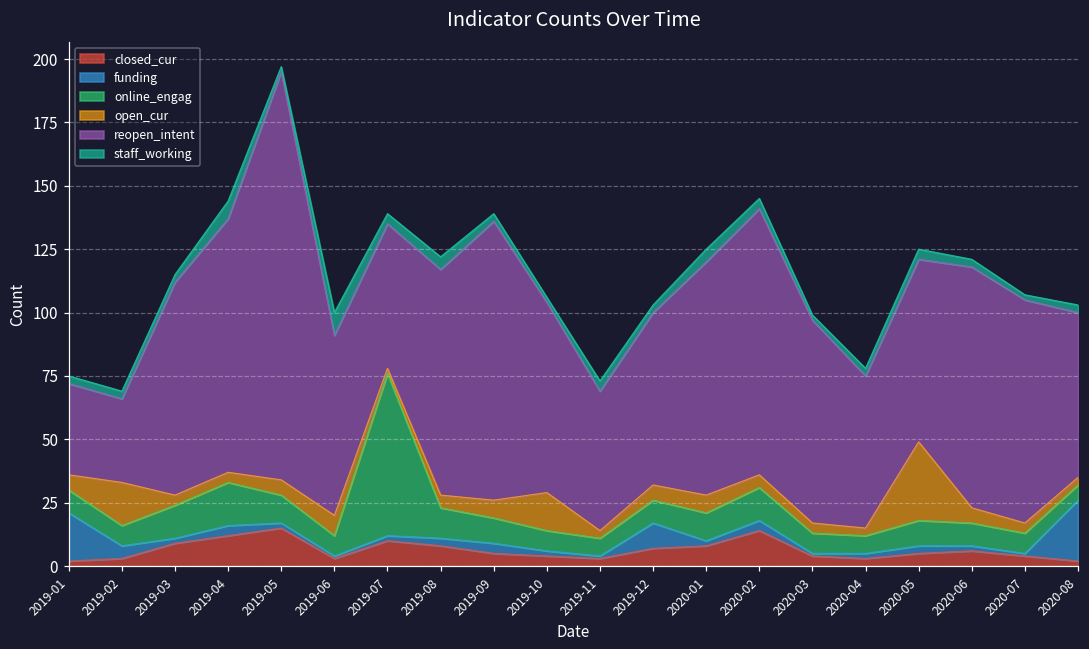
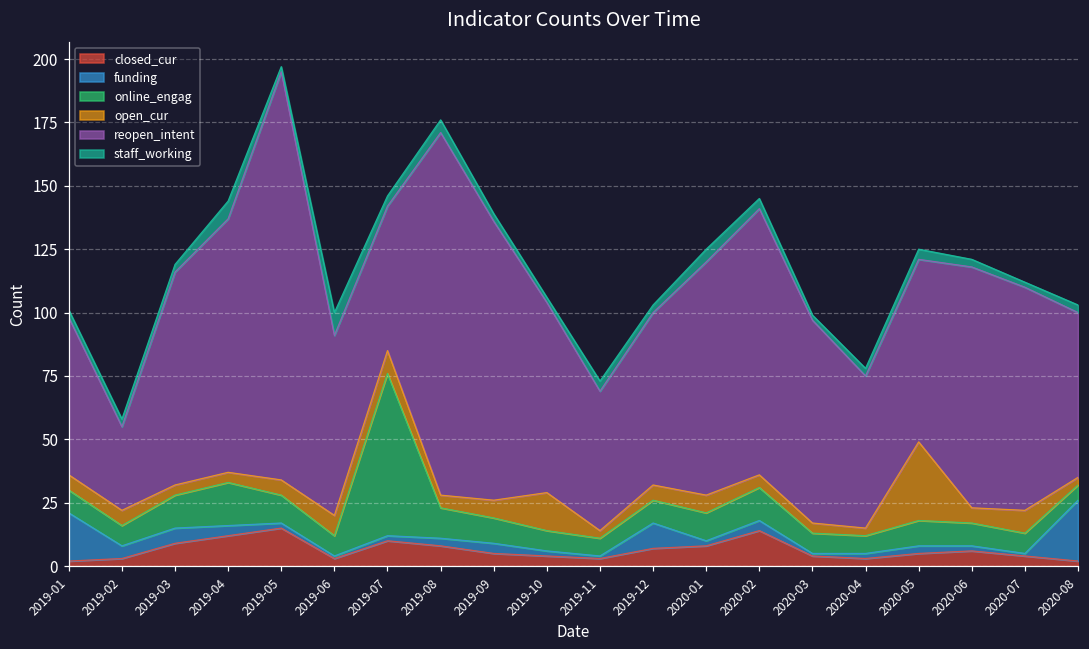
  {
    "closed_cur": {
      "2019-01": 2,
      "2019-02": 3,
      "2019-03": 9,
      "2019-04": 12,
      "2019-05": 15,
      "2019-07": 10,
      "2019-08": 8,
      "2019-09": 5,
      "2019-10": 4,
      "2019-12": 7,
      "2020-01": 8,
      "2020-02": 14,
      "2020-04": 3,
      "2020-05": 5,
      "2020-06": 6,
      "2020-08": 2
    },
    "funding": {
      "2019-01": 19,
      "2019-02": 5,
-     "2019-03": 2,
+     "2019-03": 6,
      "2019-04": 4,
      "2019-05": 2,
      "2019-07": 2,
      "2019-08": 3,
      "2019-09": 4,
      "2019-10": 2,
      "2019-12": 10,
      "2020-01": 2,
      "2020-02": 4,
      "2020-04": 2,
      "2020-05": 3,
      "2020-06": 2,
      "2020-08": 24
    },
    "open_cur": {
      "2019-01": 6,
-     "2019-02": 17,
+     "2019-02": 6,
      "2019-03": 4,
      "2019-04": 4,
      "2019-05": 6,
      "2019-06": 8,
-     "2019-07": 2,
+     "2019-07": 9,
      "2019-08": 5,
      "2019-09": 7,
      "2019-10": 15,
      "2019-11": 3,
      "2019-12": 6,
      "2020-01": 7,
      "2020-02": 5,
      "2020-03": 4,
      "2020-04": 3,
      "2020-05": 31,
      "2020-06": 6,
-     "2020-07": 4,
+     "2020-07": 9,
      "2020-08": 3
    },
    "reopen_intent": {
-     "2019-01": 36,
+     "2019-01": 62,
      "2019-02": 33,
      "2019-03": 84,
      "2019-04": 100,
      "2019-05": 161,
      "2019-06": 71,
      "2019-07": 57,
-     "2019-08": 89,
+     "2019-08": 143,
      "2019-09": 110,
      "2019-10": 75,
      "2019-11": 55,
      "2019-12": 68,
      "2020-01": 92,
      "2020-02": 105,
      "2020-03": 80,
      "2020-04": 60,
      "2020-05": 72,
      "2020-06": 95,
      "2020-07": 88,
      "2020-08": 65
    }
  }
